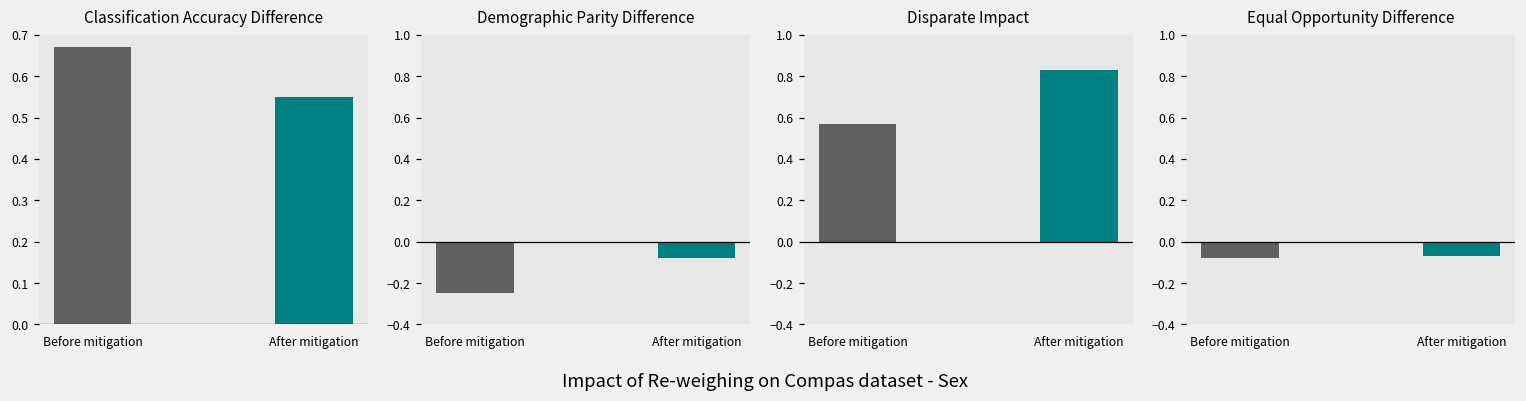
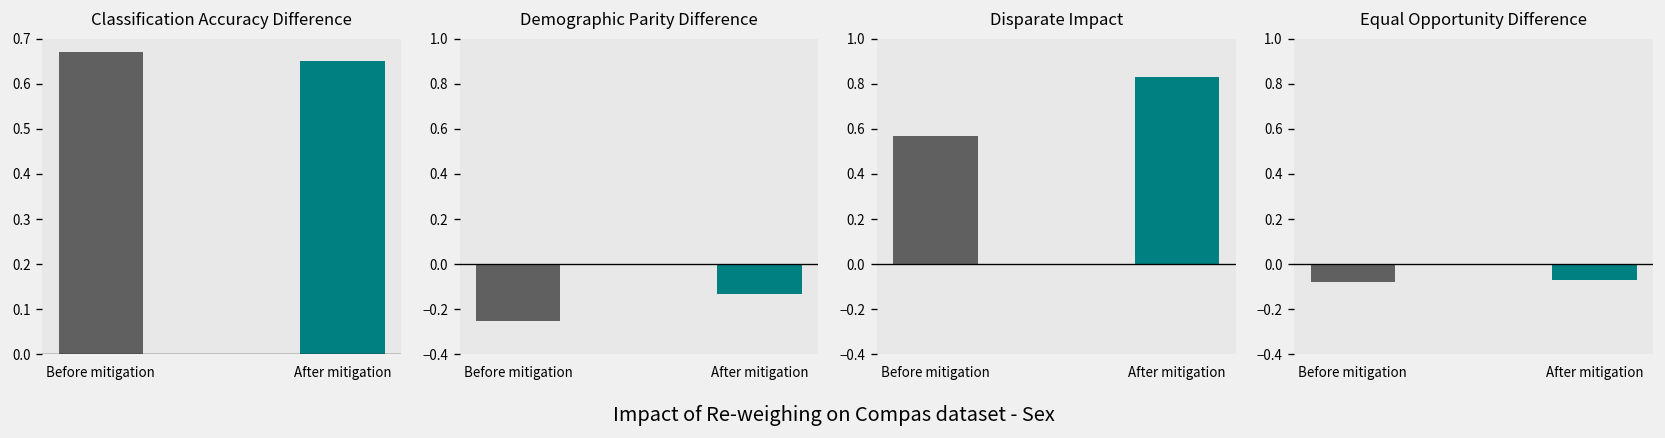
  {
    "Classification Accuracy Difference": {
      "Before mitigation": 0.67,
-     "After mitigation": 0.55
+     "After mitigation": 0.65
    },
    "Demographic Parity Difference": {
      "Before mitigation": -0.25,
-     "After mitigation": -0.08
+     "After mitigation": -0.13
    },
    "Disparate Impact": {
      "Before mitigation": 0.57,
      "After mitigation": 0.83
    },
    "Equal Opportunity Difference": {
      "Before mitigation": -0.08,
      "After mitigation": -0.07
    }
  }
